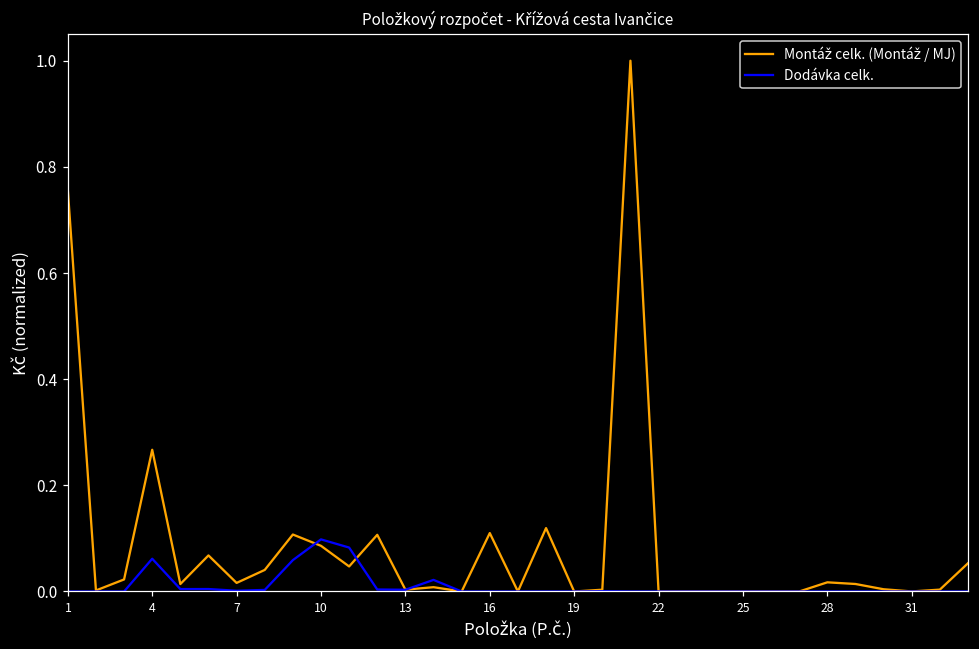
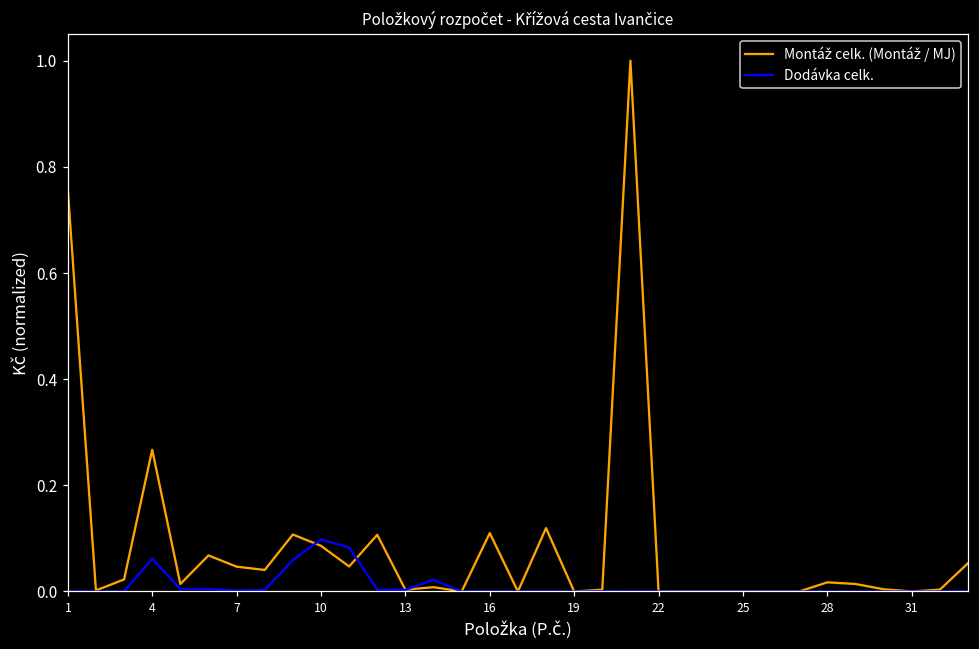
  {
    "Montáž celk. (Montáž / MJ)": {
      "1": 0.76,
      "4": 0.27,
-     "7": 0.02,
+     "7": 0.05,
      "10": 0.09,
      "16": 0.11,
      "28": 0.02
    },
    "Dodávka celk.": {
      "1": 0.00,
      "4": 0.06,
      "7": 0.00,
      "10": 0.10,
      "16": 0.00,
      "28": 0.00
    }
  }
